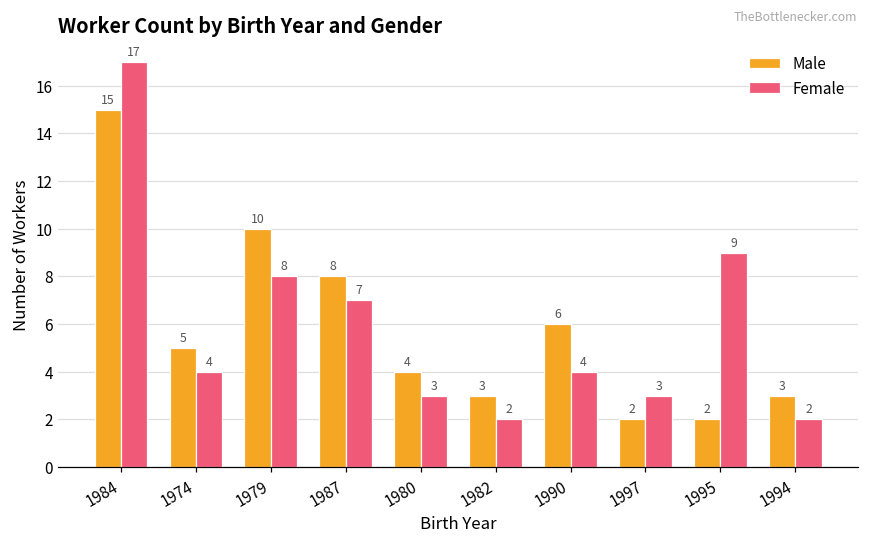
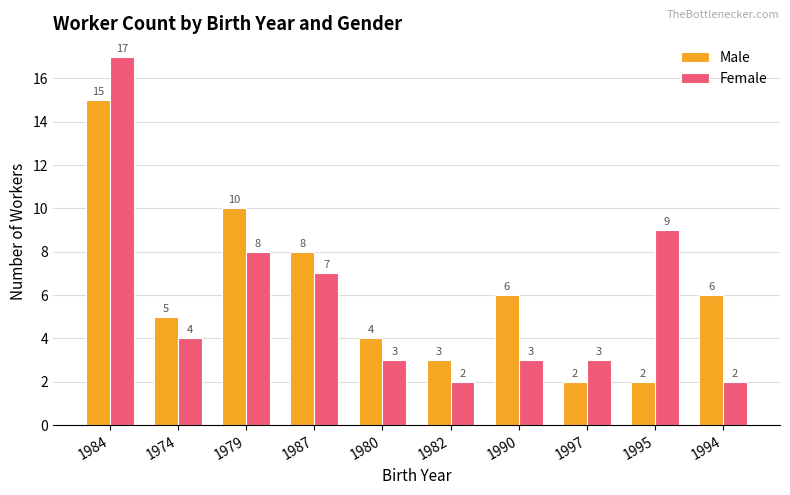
  {
    "Male": {
      "1984": 15,
      "1974": 5,
      "1979": 10,
      "1987": 8,
      "1980": 4,
      "1982": 3,
      "1990": 6,
      "1997": 2,
      "1995": 2,
-     "1994": 3
+     "1994": 6
    },
    "Female": {
      "1984": 17,
      "1974": 4,
      "1979": 8,
      "1987": 7,
      "1980": 3,
      "1982": 2,
-     "1990": 4,
+     "1990": 3,
      "1997": 3,
      "1995": 9,
      "1994": 2
    }
  }
